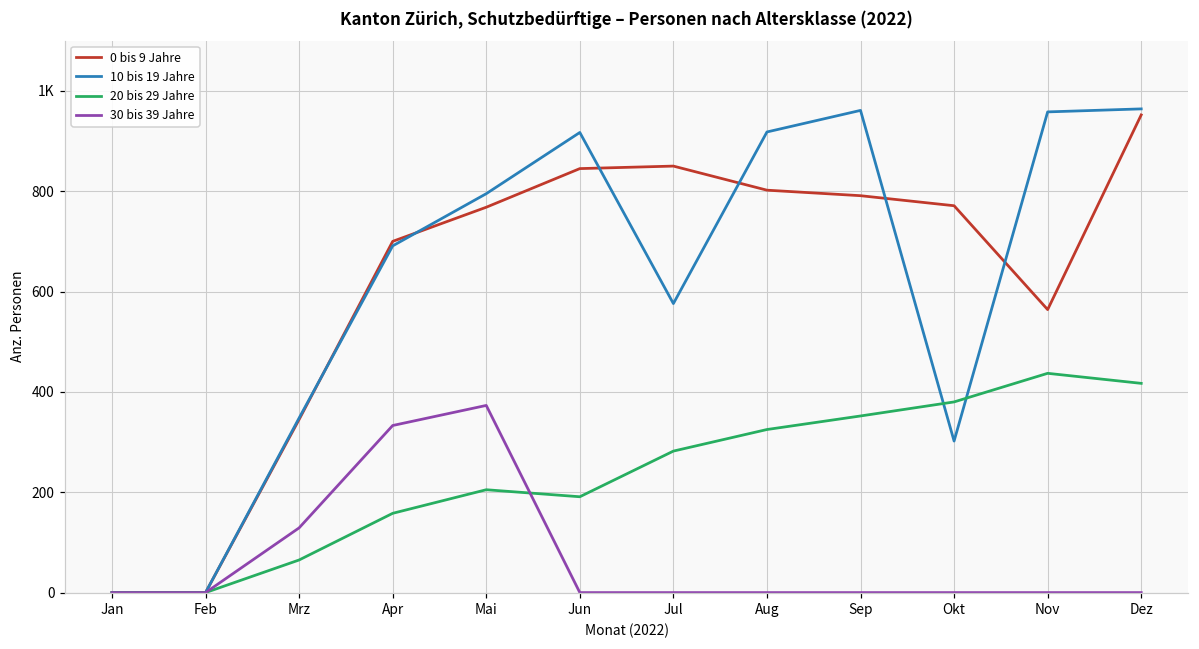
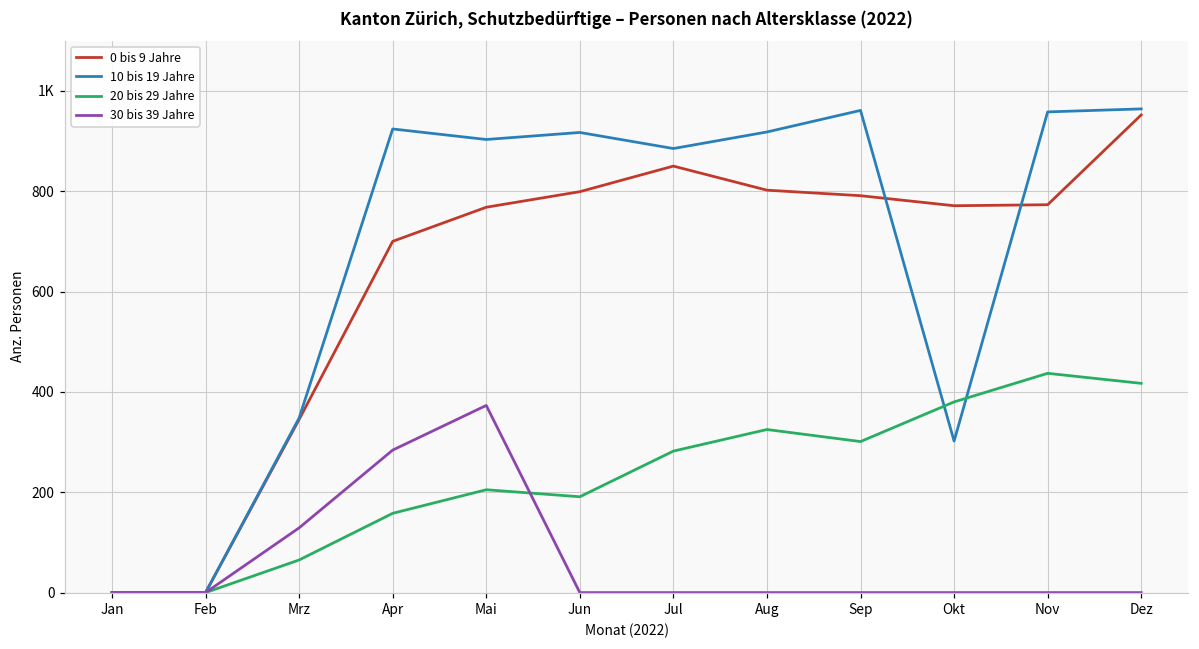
  {
    "0 bis 9 Jahre": {
      "Apr": 700,
      "Mai": 770,
-     "Jun": 850,
+     "Jun": 800,
      "Jul": 850,
      "Aug": 800,
      "Sep": 790,
      "Okt": 770,
-     "Nov": 560,
+     "Nov": 770,
      "Dez": 950
    },
    "10 bis 19 Jahre": {
-     "Apr": 690,
-     "Mai": 800,
+     "Apr": 920,
+     "Mai": 900,
      "Jun": 920,
-     "Jul": 580,
+     "Jul": 890,
      "Aug": 920,
      "Sep": 960,
      "Okt": 300,
      "Nov": 960,
      "Dez": 960
    },
    "20 bis 29 Jahre": {
      "Mrz": 70,
      "Apr": 160,
      "Mai": 210,
      "Jun": 190,
      "Jul": 280,
      "Aug": 330,
-     "Sep": 350,
+     "Sep": 300,
      "Okt": 380,
      "Nov": 440,
      "Dez": 420
    },
    "30 bis 39 Jahre": {
      "Mrz": 130,
-     "Apr": 330,
+     "Apr": 280,
      "Mai": 370,
      "Jun": 0,
      "Jul": 0,
      "Aug": 0,
      "Sep": 0,
      "Okt": 0,
      "Nov": 0,
      "Dez": 0
    }
  }
